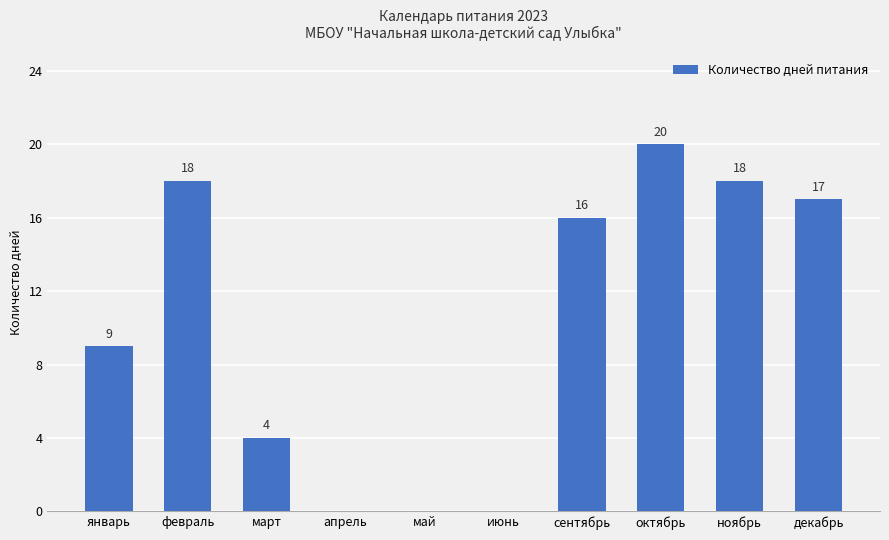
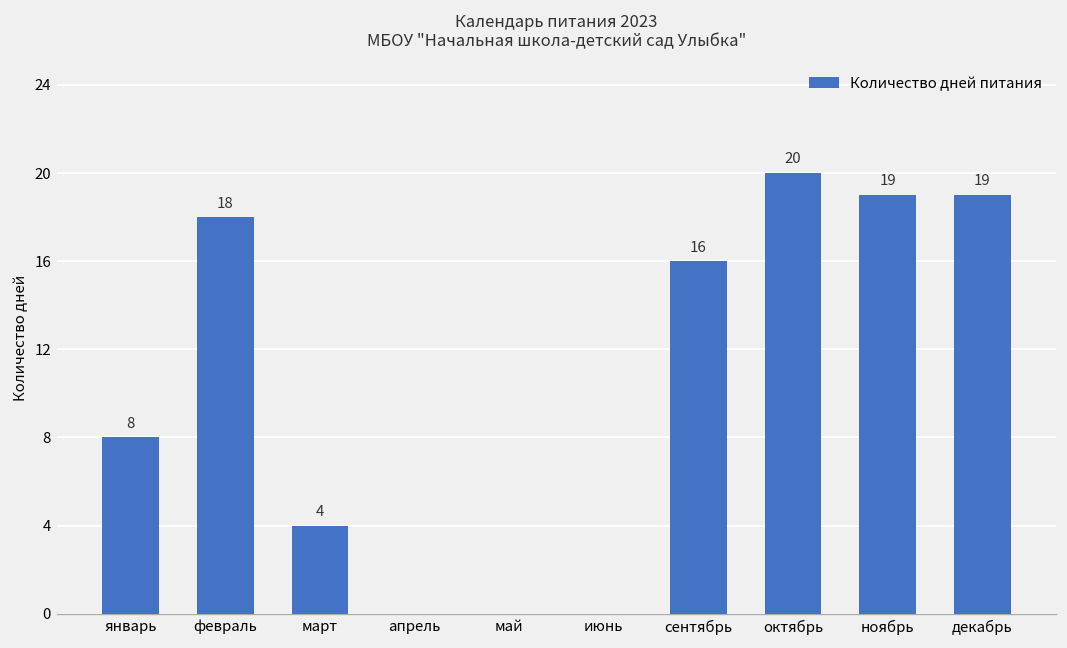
  {
-   "январь": 9,
+   "январь": 8,
    "февраль": 18,
    "март": 4,
    "сентябрь": 16,
    "октябрь": 20,
-   "ноябрь": 18,
-   "декабрь": 17
+   "ноябрь": 19,
+   "декабрь": 19
  }
